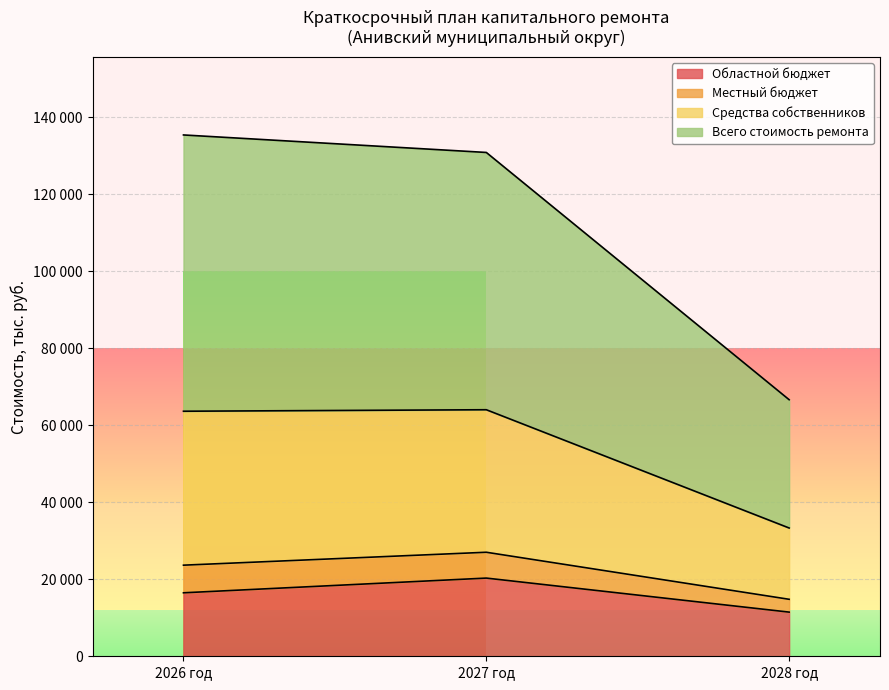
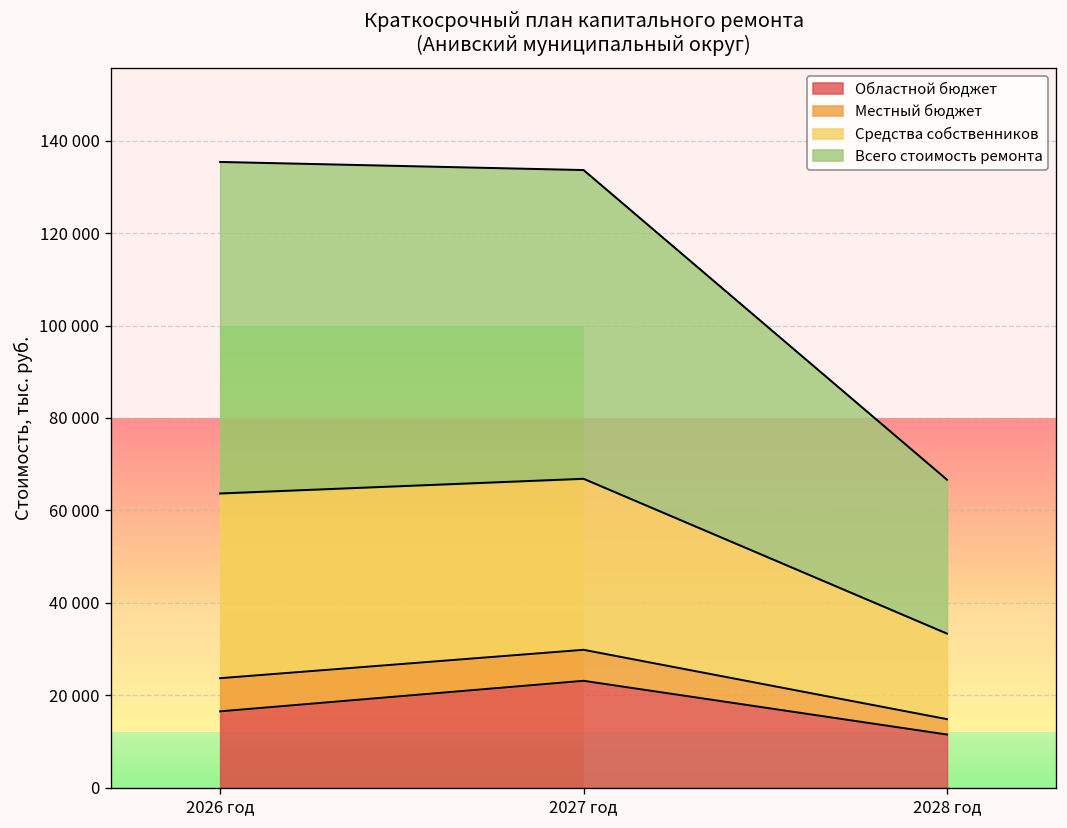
  {
    "Областной бюджет": {
      "2026 год": 16000,
-     "2027 год": 20000,
+     "2027 год": 23000,
      "2028 год": 11000
    },
    "Всего стоимость ремонта": {
      "2026 год": 72000,
      "2027 год": 67000,
      "2028 год": 33000
    }
  }
